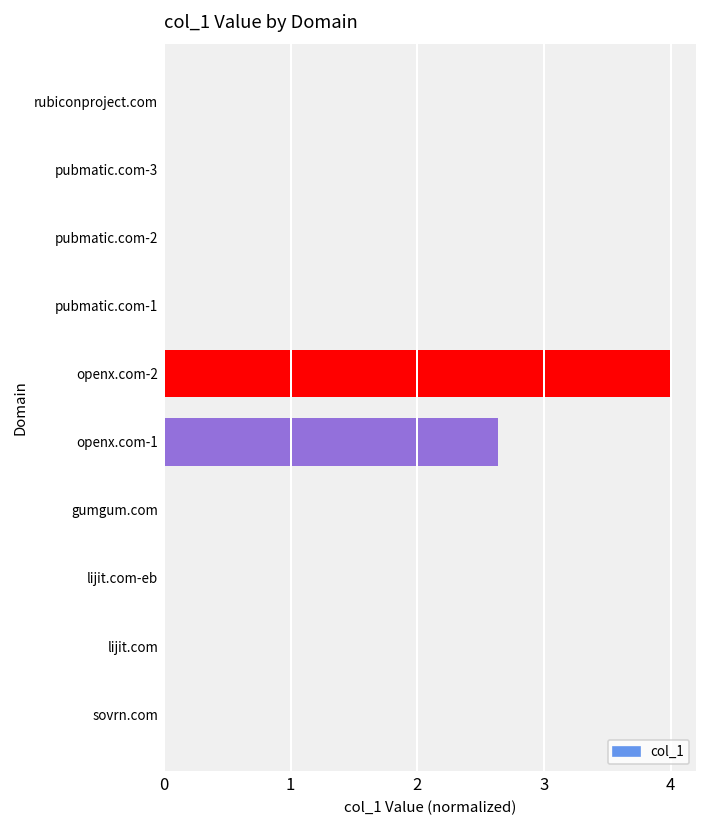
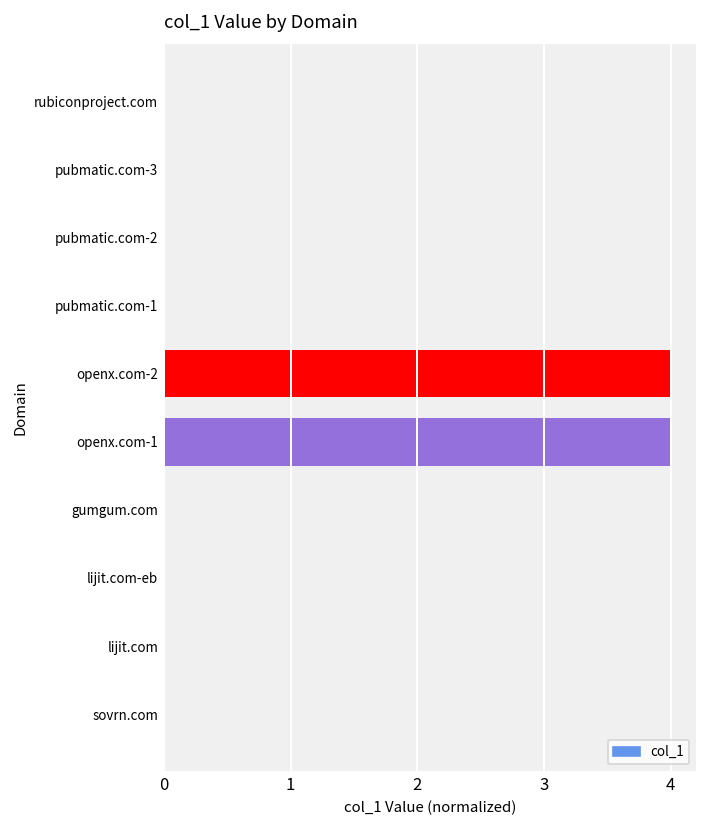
  {
    "openx.com-2": 4.00,
-   "openx.com-1": 2.64
+   "openx.com-1": 3.99
  }
